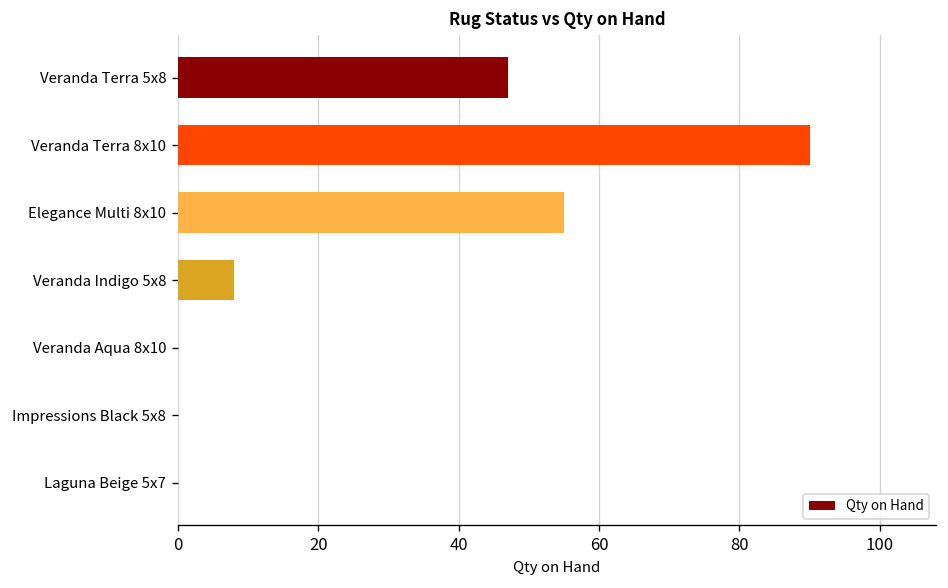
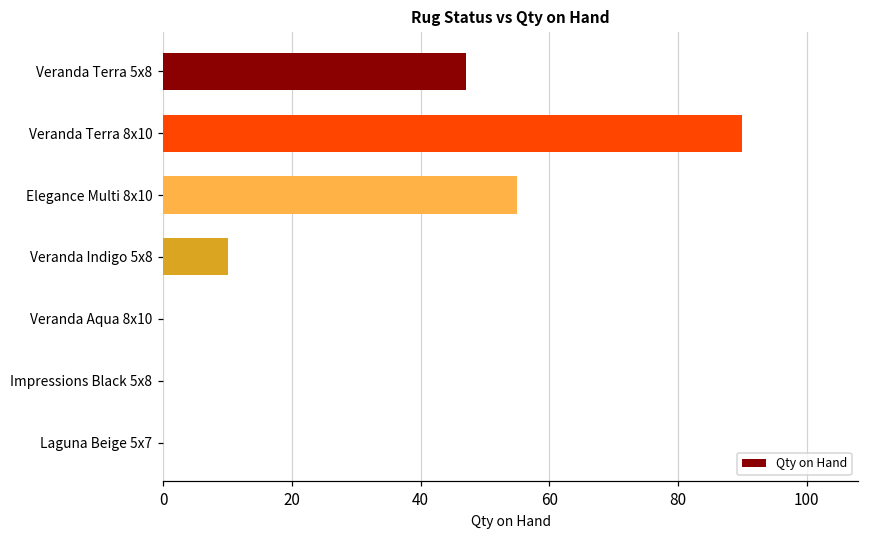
  {
    "Veranda Terra 5x8": 47,
    "Veranda Terra 8x10": 90,
    "Elegance Multi 8x10": 55,
-   "Veranda Indigo 5x8": 8,
+   "Veranda Indigo 5x8": 10,
    "Veranda Aqua 8x10": 0,
    "Impressions Black 5x8": 0,
    "Laguna Beige 5x7": 0
  }
